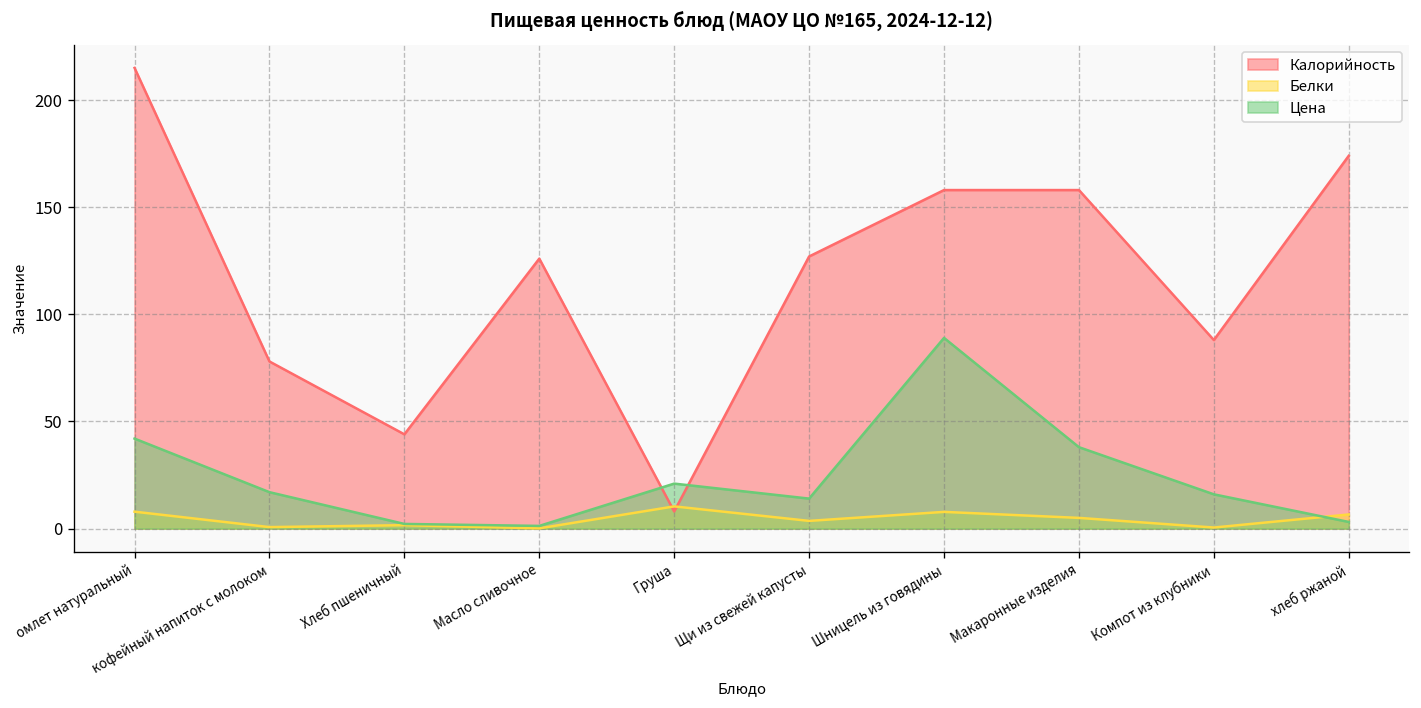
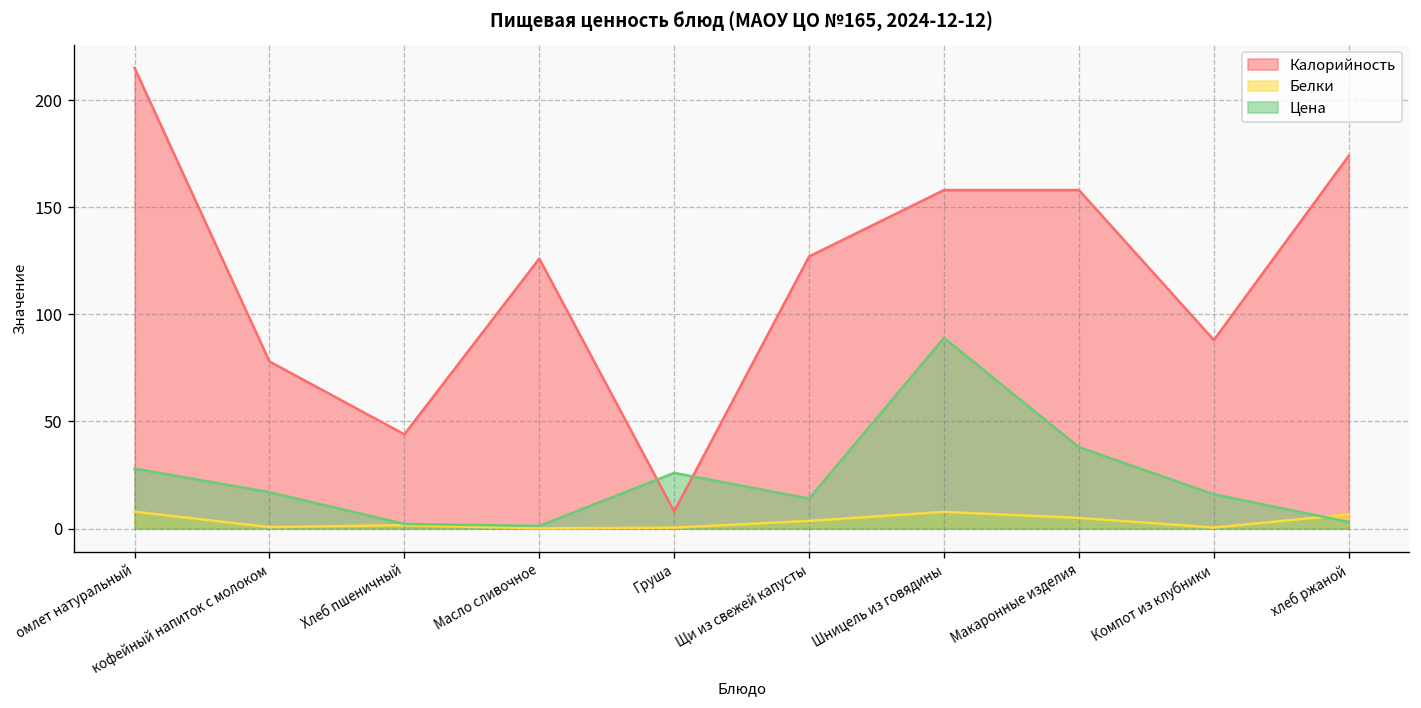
  {
    "Калорийность": {
      "омлет натуральный": 215,
      "кофейный напиток с молоком": 78,
      "Хлеб пшеничный": 44,
      "Масло сливочное": 126,
      "Груша": 8,
      "Щи из свежей капусты": 127,
      "Шницель из говядины": 158,
      "Макаронные изделия": 158,
      "Компот из клубники": 88,
      "хлеб ржаной": 174
    },
    "Белки": {
      "омлет натуральный": 8,
      "кофейный напиток с молоком": 1,
-     "Груша": 10,
+     "Груша": 0,
      "Щи из свежей капусты": 4,
      "Шницель из говядины": 8,
      "Макаронные изделия": 5,
      "Компот из клубники": 1,
      "хлеб ржаной": 7
    },
    "Цена": {
-     "омлет натуральный": 42,
+     "омлет натуральный": 28,
      "кофейный напиток с молоком": 17,
-     "Груша": 21,
+     "Груша": 26,
      "Щи из свежей капусты": 14,
      "Шницель из говядины": 89,
      "Макаронные изделия": 38,
      "Компот из клубники": 16,
      "хлеб ржаной": 3
    }
  }
